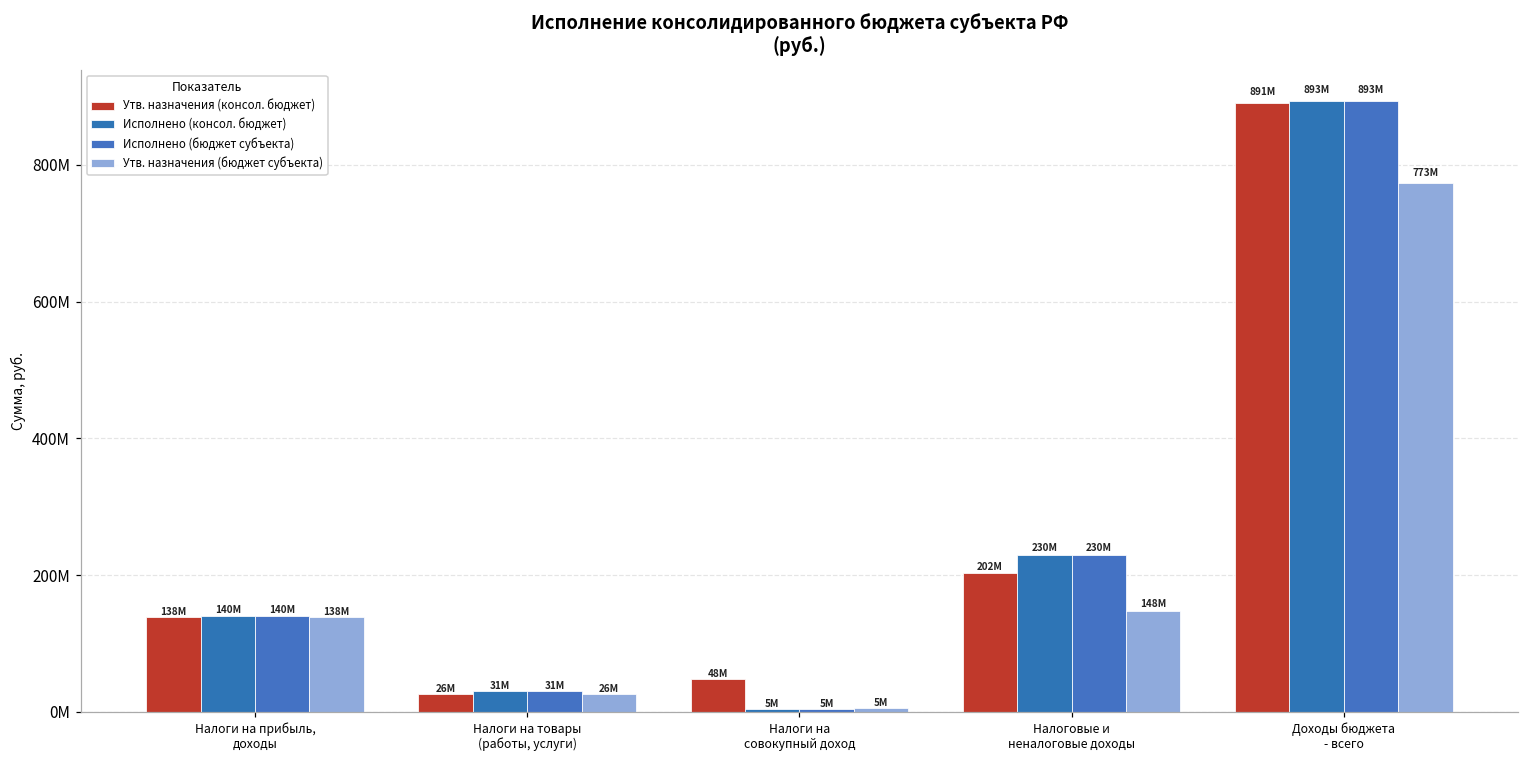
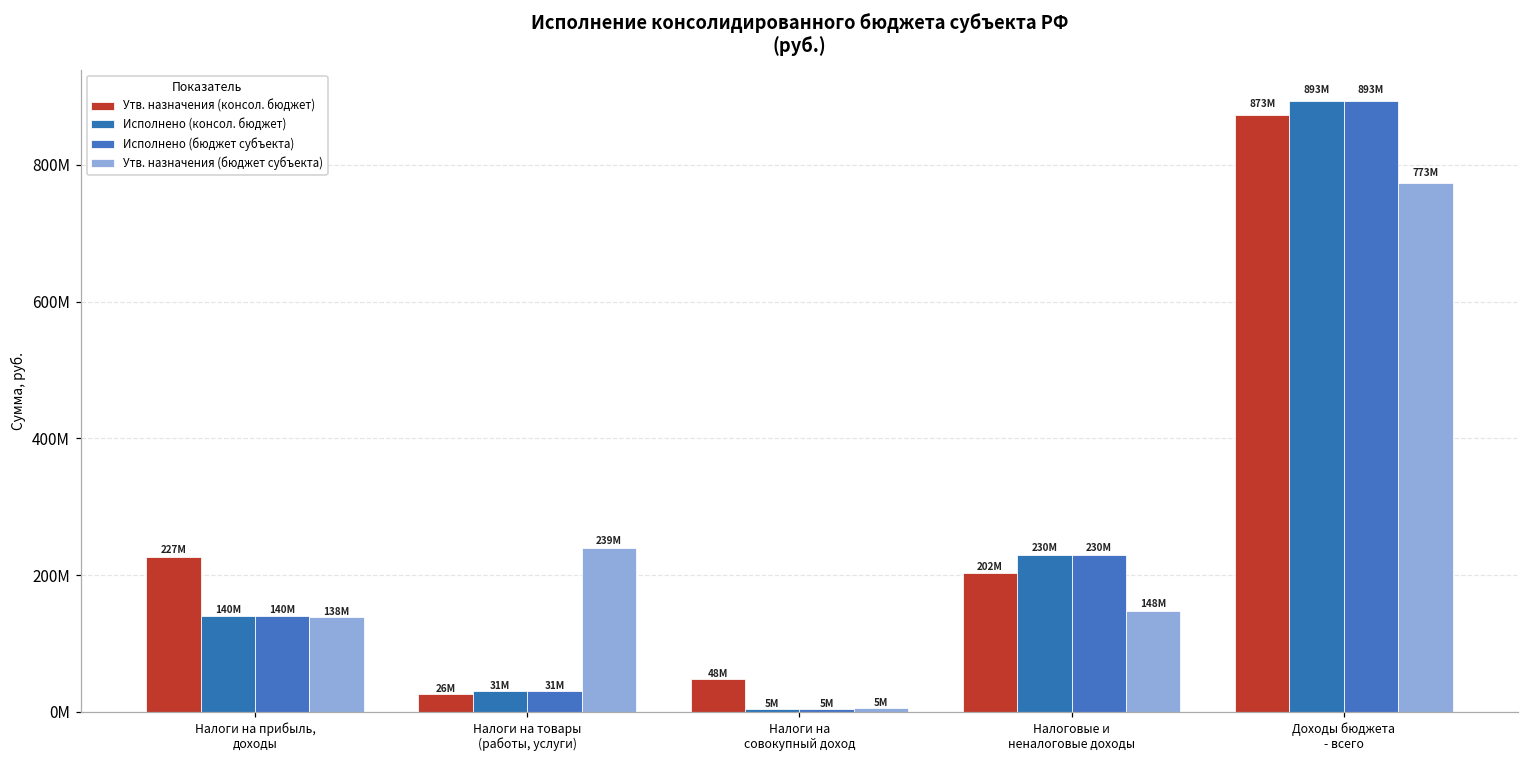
  {
    "Утв. назначения (консол. бюджет)": {
-     "Налоги на прибыль, доходы": "138M",
+     "Налоги на прибыль, доходы": "227M",
      "Налоги на товары (работы, услуги)": "26M",
      "Налоги на совокупный доход": "48M",
      "Налоговые и неналоговые доходы": "202M",
-     "Доходы бюджета - всего": "891M"
+     "Доходы бюджета - всего": "873M"
    },
    "Утв. назначения (бюджет субъекта)": {
      "Налоги на прибыль, доходы": "138M",
-     "Налоги на товары (работы, услуги)": "26M",
+     "Налоги на товары (работы, услуги)": "239M",
      "Налоги на совокупный доход": "5M",
      "Налоговые и неналоговые доходы": "148M",
      "Доходы бюджета - всего": "773M"
    }
  }
